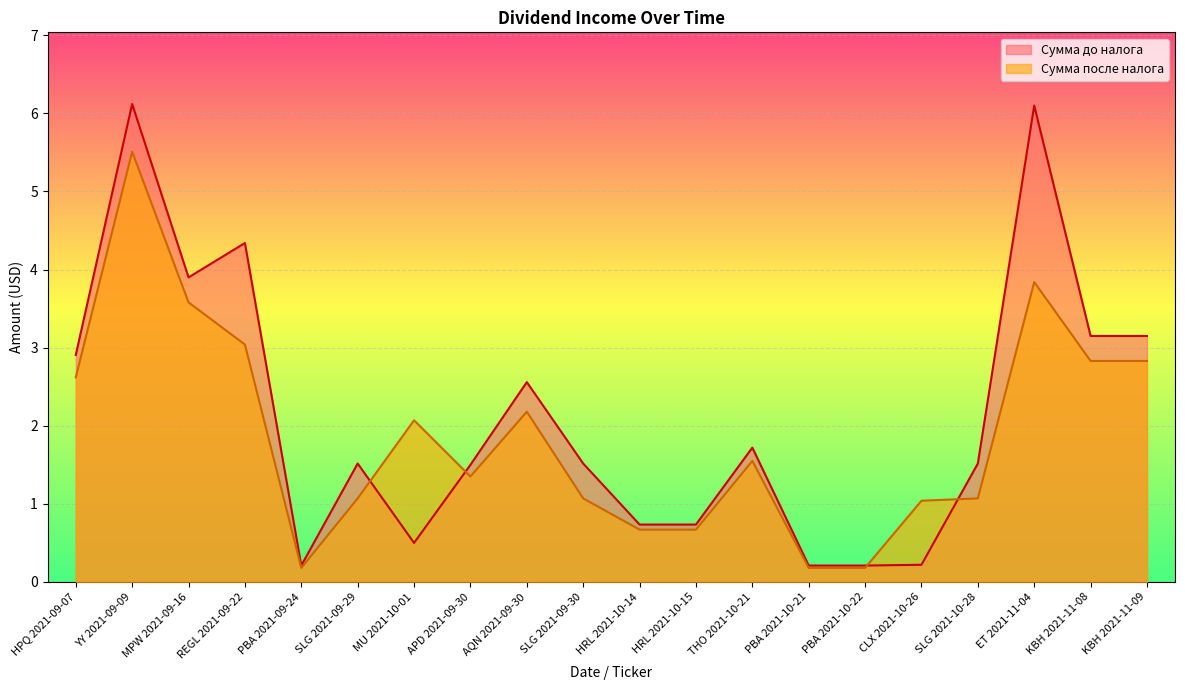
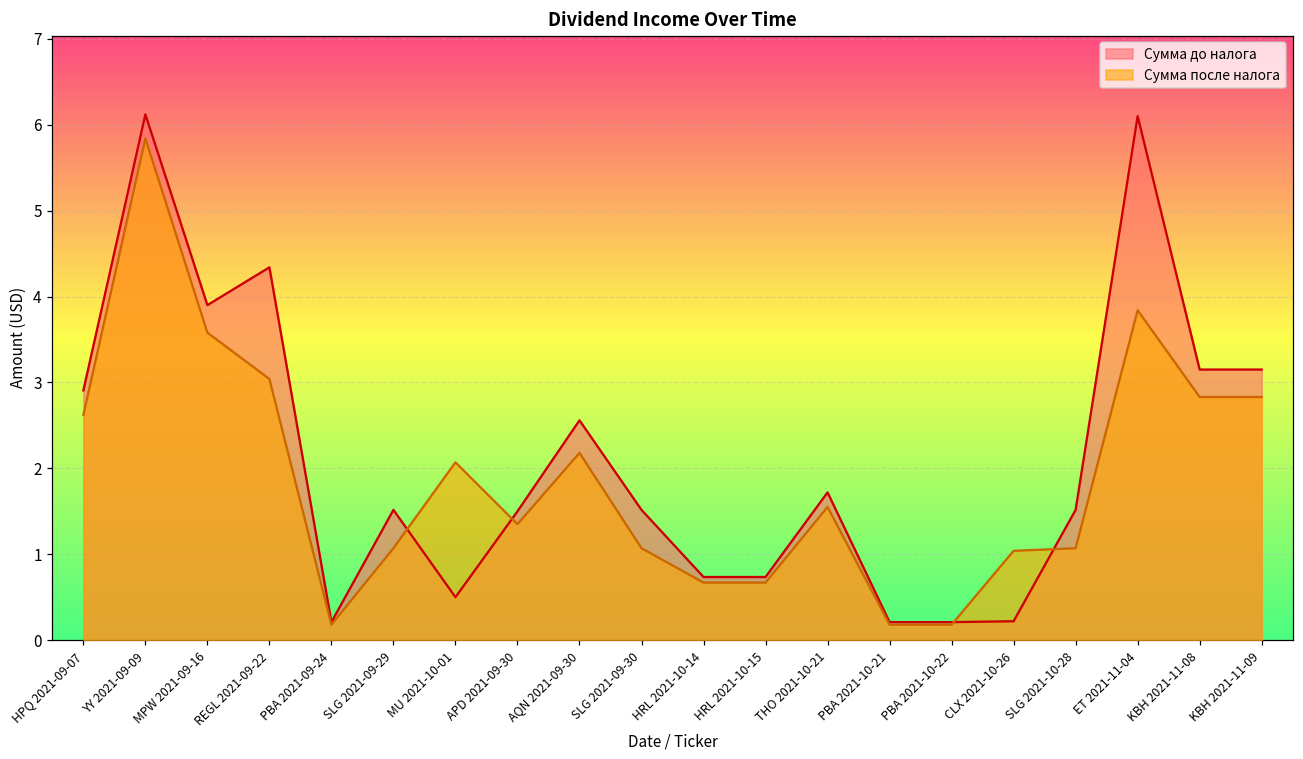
  {
    "Сумма до налога": {
      "HPQ 2021-09-07": 2.9,
      "YY 2021-09-09": 6.1,
      "MPW 2021-09-16": 3.9,
      "REGL 2021-09-22": 4.3,
      "SLG 2021-09-29": 1.5,
      "MU 2021-10-01": 0.5,
      "APD 2021-09-30": 1.5,
      "AQN 2021-09-30": 2.6,
      "SLG 2021-09-30": 1.5,
      "HRL 2021-10-14": 0.7,
      "HRL 2021-10-15": 0.7,
      "THO 2021-10-21": 1.7,
      "CLX 2021-10-26": 0.2,
      "SLG 2021-10-28": 1.5,
      "ET 2021-11-04": 6.1,
      "KBH 2021-11-08": 3.2,
      "KBH 2021-11-09": 3.2
    },
    "Сумма после налога": {
      "HPQ 2021-09-07": 2.6,
-     "YY 2021-09-09": 5.5,
+     "YY 2021-09-09": 5.8,
      "MPW 2021-09-16": 3.6,
      "REGL 2021-09-22": 3.0,
      "SLG 2021-09-29": 1.1,
      "MU 2021-10-01": 2.1,
      "APD 2021-09-30": 1.4,
      "AQN 2021-09-30": 2.2,
      "SLG 2021-09-30": 1.1,
      "HRL 2021-10-14": 0.7,
      "HRL 2021-10-15": 0.7,
      "THO 2021-10-21": 1.6,
      "CLX 2021-10-26": 1.0,
      "SLG 2021-10-28": 1.1,
      "ET 2021-11-04": 3.8,
      "KBH 2021-11-08": 2.8,
      "KBH 2021-11-09": 2.8
    }
  }
